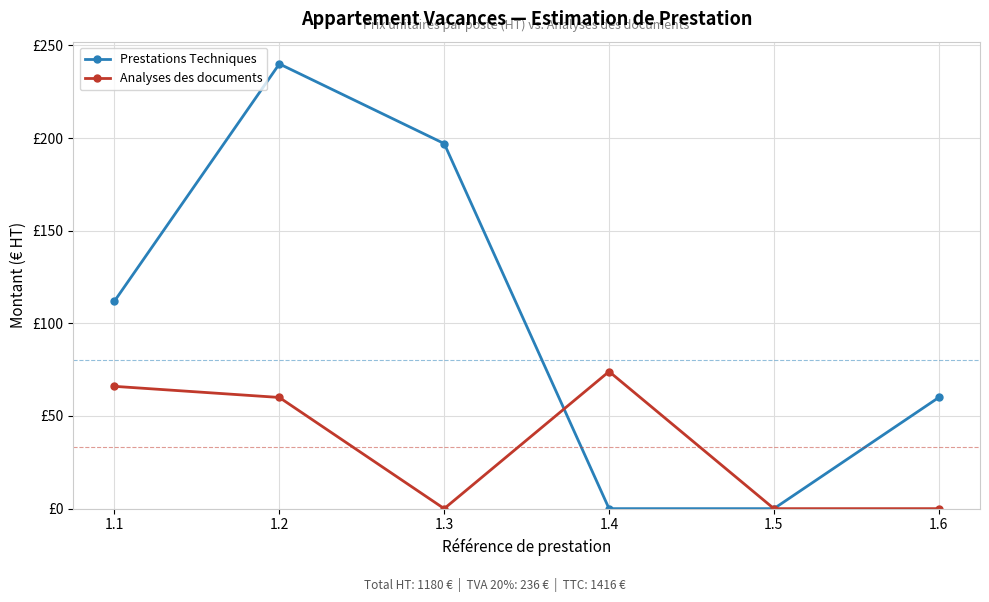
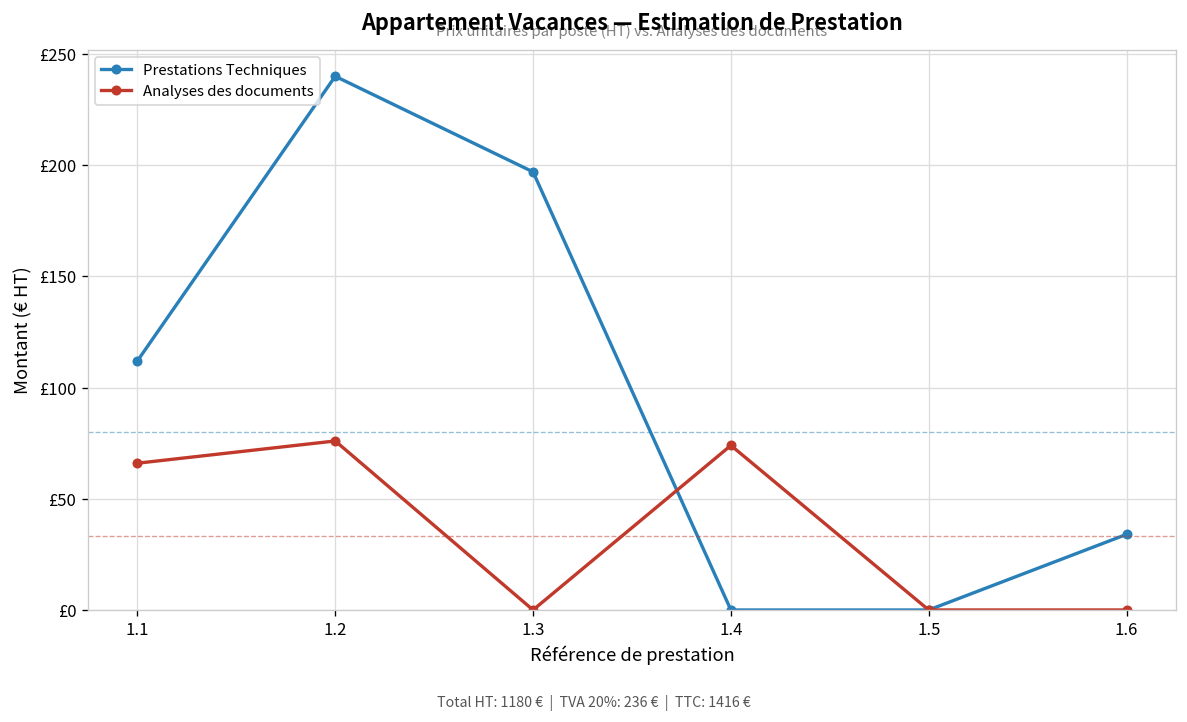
  {
    "Prestations Techniques": {
      "1.1": "£112",
      "1.2": "£240",
      "1.3": "£197",
      "1.4": "£0",
-     "1.6": "£60"
+     "1.6": "£34"
    },
    "Analyses des documents": {
      "1.1": "£66",
-     "1.2": "£60",
+     "1.2": "£76",
      "1.3": "£0",
      "1.4": "£74",
      "1.6": "£0"
    }
  }
